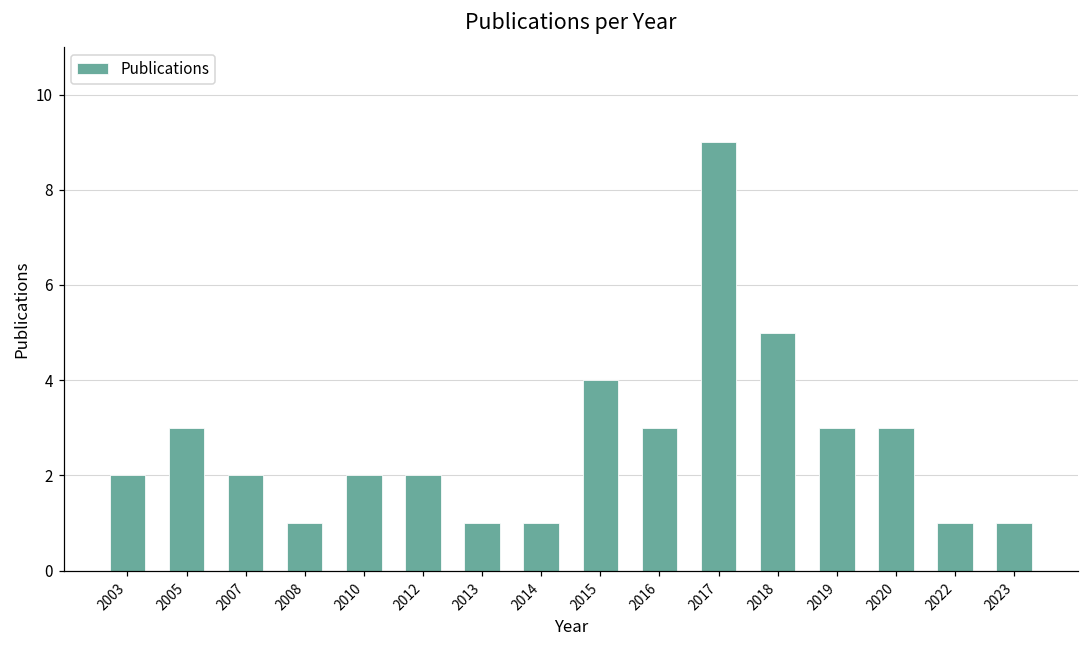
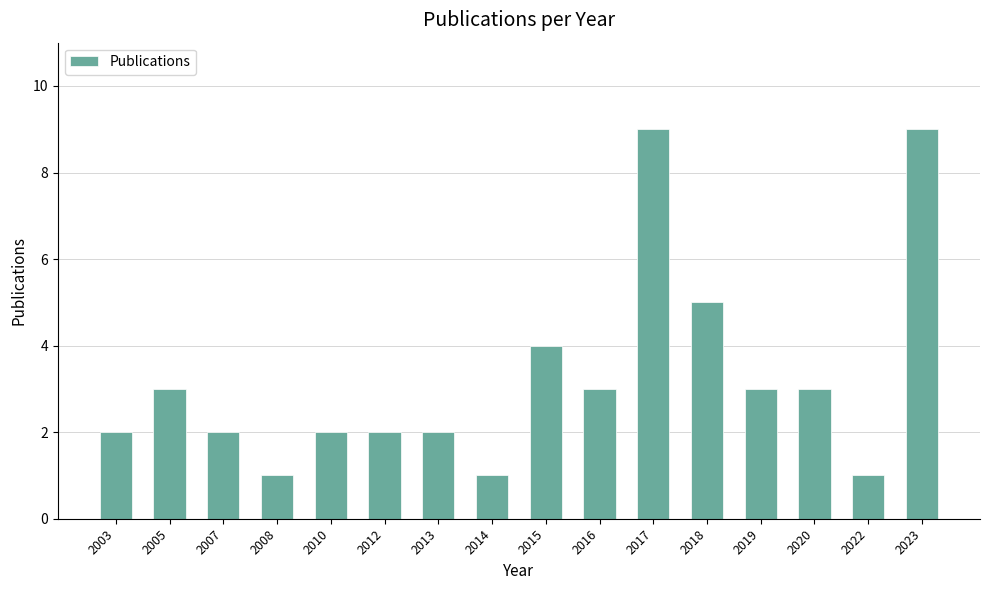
  {
    "2003": 2,
    "2005": 3,
    "2007": 2,
    "2008": 1,
    "2010": 2,
    "2012": 2,
-   "2013": 1,
+   "2013": 2,
    "2014": 1,
    "2015": 4,
    "2016": 3,
    "2017": 9,
    "2018": 5,
    "2019": 3,
    "2020": 3,
    "2022": 1,
-   "2023": 1
+   "2023": 9
  }
